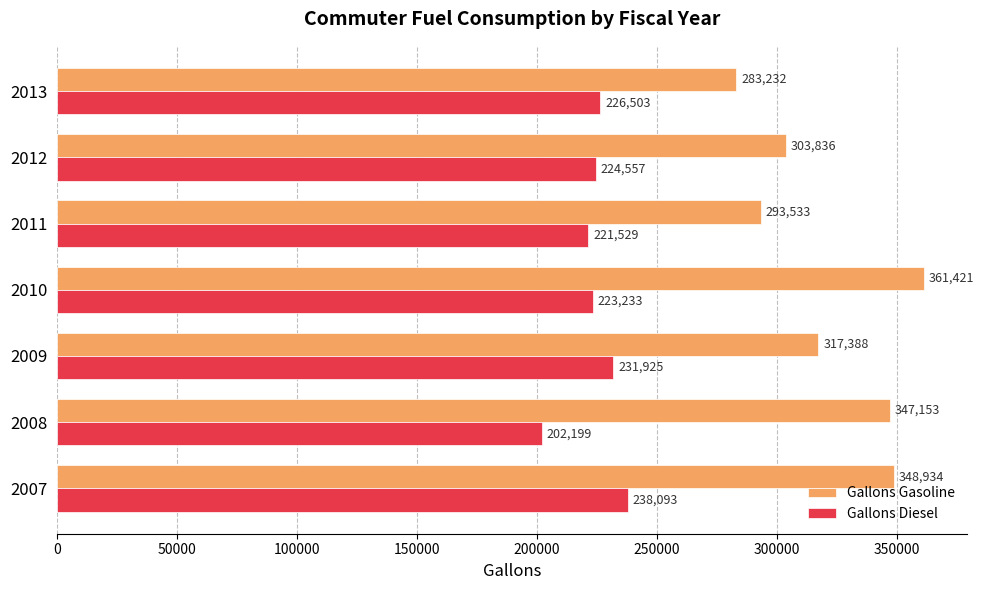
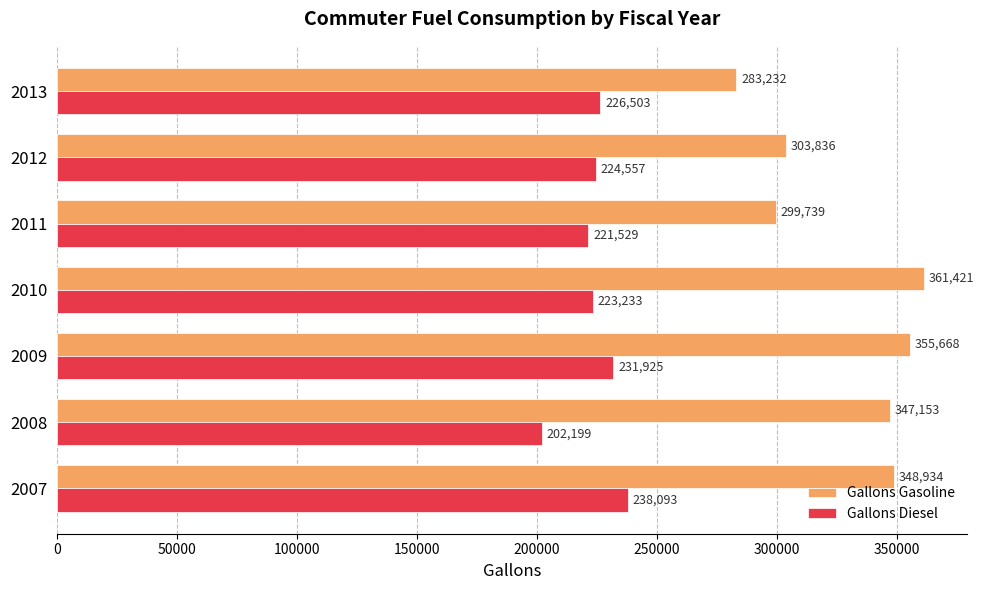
  {
    "Gallons Gasoline": {
      "2013": "283,232",
      "2012": "303,836",
-     "2011": "293,533",
+     "2011": "299,739",
      "2010": "361,421",
-     "2009": "317,388",
+     "2009": "355,668",
      "2008": "347,153",
      "2007": "348,934"
    },
    "Gallons Diesel": {
      "2013": "226,503",
      "2012": "224,557",
      "2011": "221,529",
      "2010": "223,233",
      "2009": "231,925",
      "2008": "202,199",
      "2007": "238,093"
    }
  }
